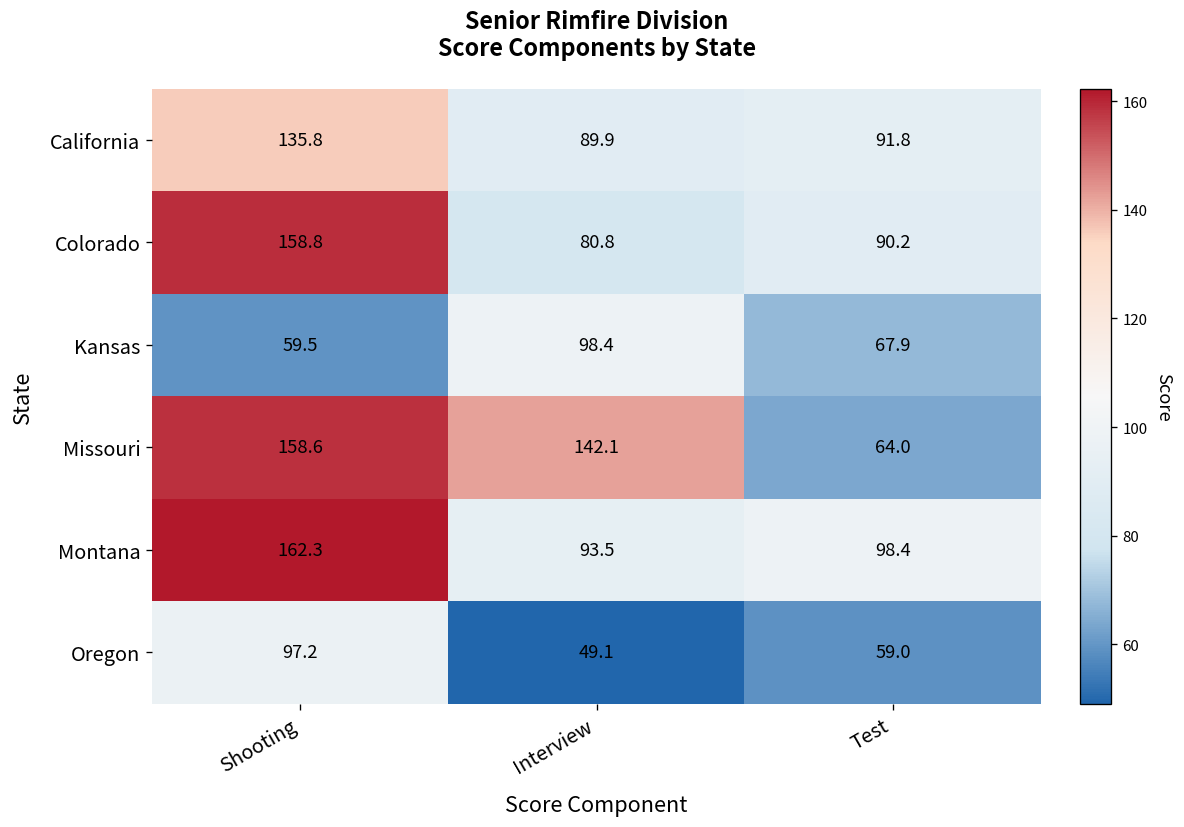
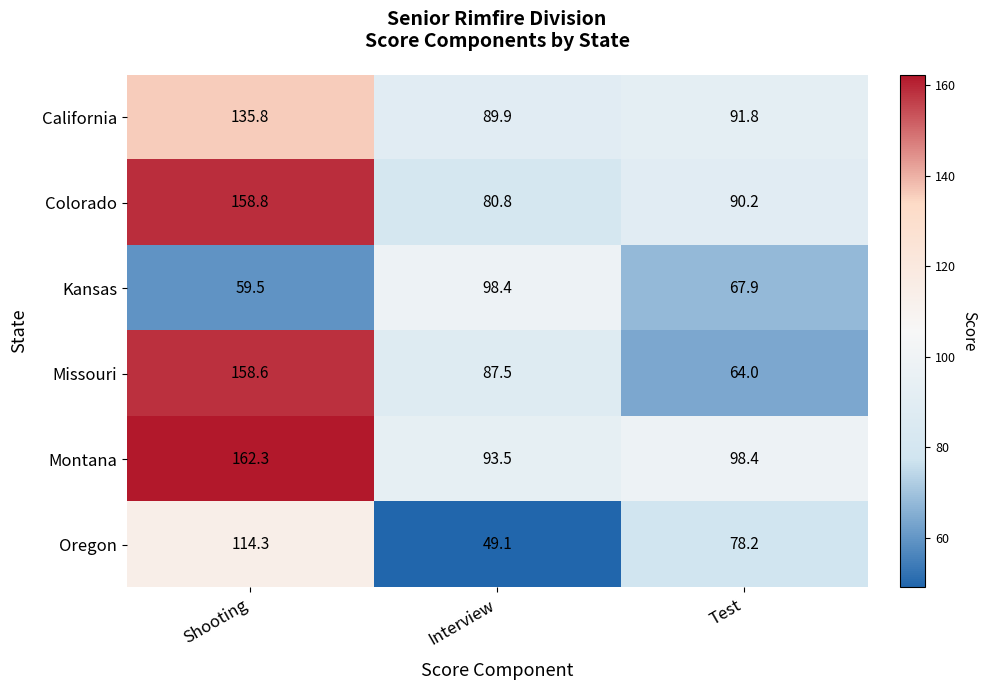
  {
    "California": {
      "Shooting": 135.8,
      "Interview": 89.9,
      "Test": 91.8
    },
    "Colorado": {
      "Shooting": 158.8,
      "Interview": 80.8,
      "Test": 90.2
    },
    "Kansas": {
      "Shooting": 59.5,
      "Interview": 98.4,
      "Test": 67.9
    },
    "Missouri": {
      "Shooting": 158.6,
-     "Interview": 142.1,
+     "Interview": 87.5,
      "Test": 64.0
    },
    "Montana": {
      "Shooting": 162.3,
      "Interview": 93.5,
      "Test": 98.4
    },
    "Oregon": {
-     "Shooting": 97.2,
+     "Shooting": 114.3,
      "Interview": 49.1,
-     "Test": 59.0
+     "Test": 78.2
    }
  }
